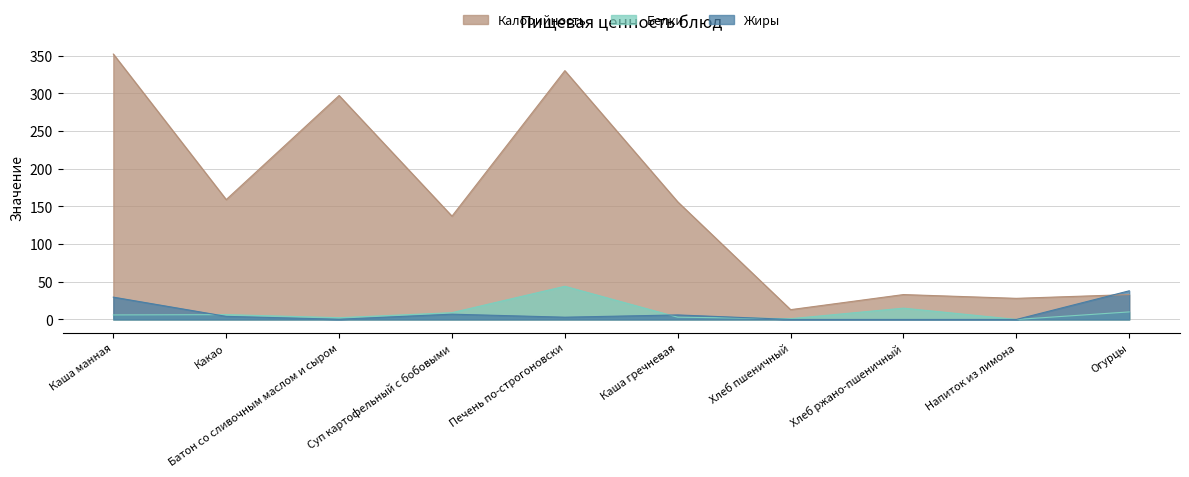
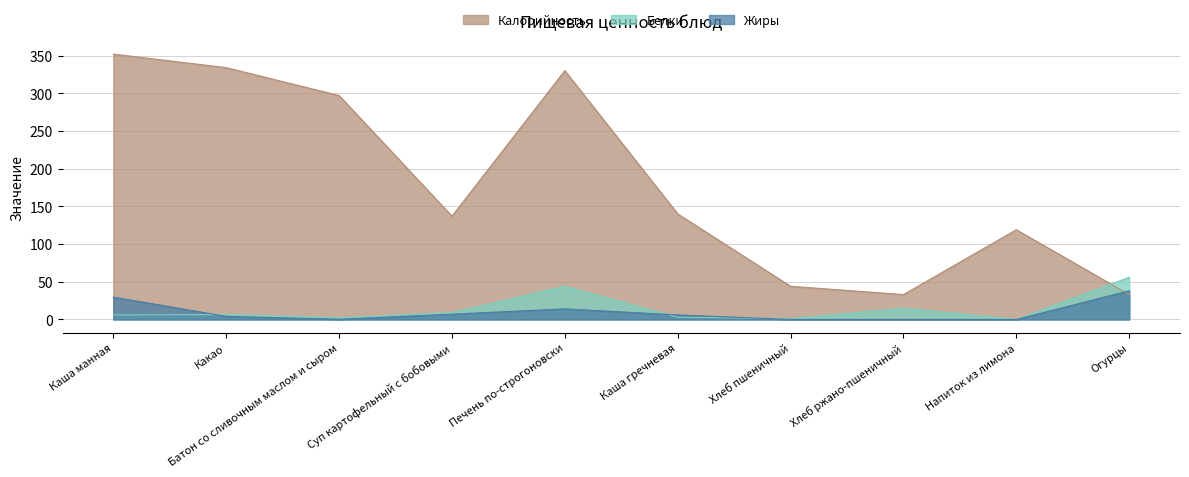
  {
    "Калорийность": {
      "Каша манная": 350,
-     "Какао": 160,
+     "Какао": 330,
      "Батон со сливочным маслом и сыром": 300,
      "Суп картофельный с бобовыми": 140,
      "Печень по-строгоновски": 330,
-     "Каша гречневая": 160,
-     "Хлеб пшеничный": 10,
+     "Каша гречневая": 140,
+     "Хлеб пшеничный": 40,
      "Хлеб ржано-пшеничный": 30,
-     "Напиток из лимона": 30,
+     "Напиток из лимона": 120,
      "Огурцы": 30
    },
    "Белки": {
      "Каша манная": 10,
      "Печень по-строгоновски": 40,
      "Хлеб ржано-пшеничный": 20,
-     "Огурцы": 10
+     "Огурцы": 60
    },
    "Жиры": {
      "Каша манная": 30,
-     "Печень по-строгоновски": 0,
+     "Печень по-строгоновски": 10,
      "Хлеб ржано-пшеничный": 0,
      "Огурцы": 40
    }
  }
